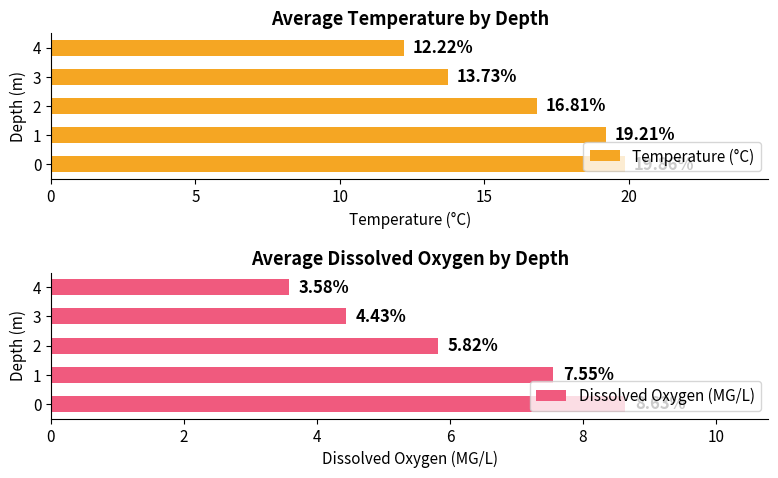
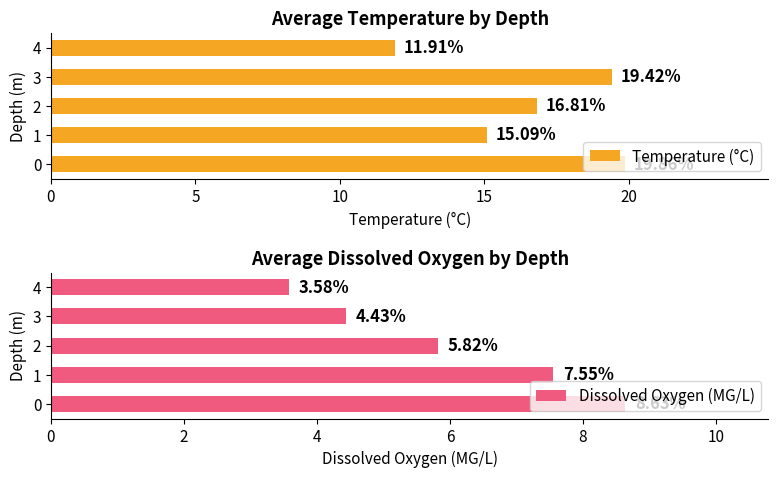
  {
    "Average Temperature by Depth": {
-     "4": "12.22%",
-     "3": "13.73%",
+     "4": "11.91%",
+     "3": "19.42%",
      "2": "16.81%",
-     "1": "19.2"
+     "1": "15.1"
    },
    "Average Dissolved Oxygen by Depth": {
      "4": "3.58%",
      "3": "4.43%",
      "2": "5.82%"
    }
  }
